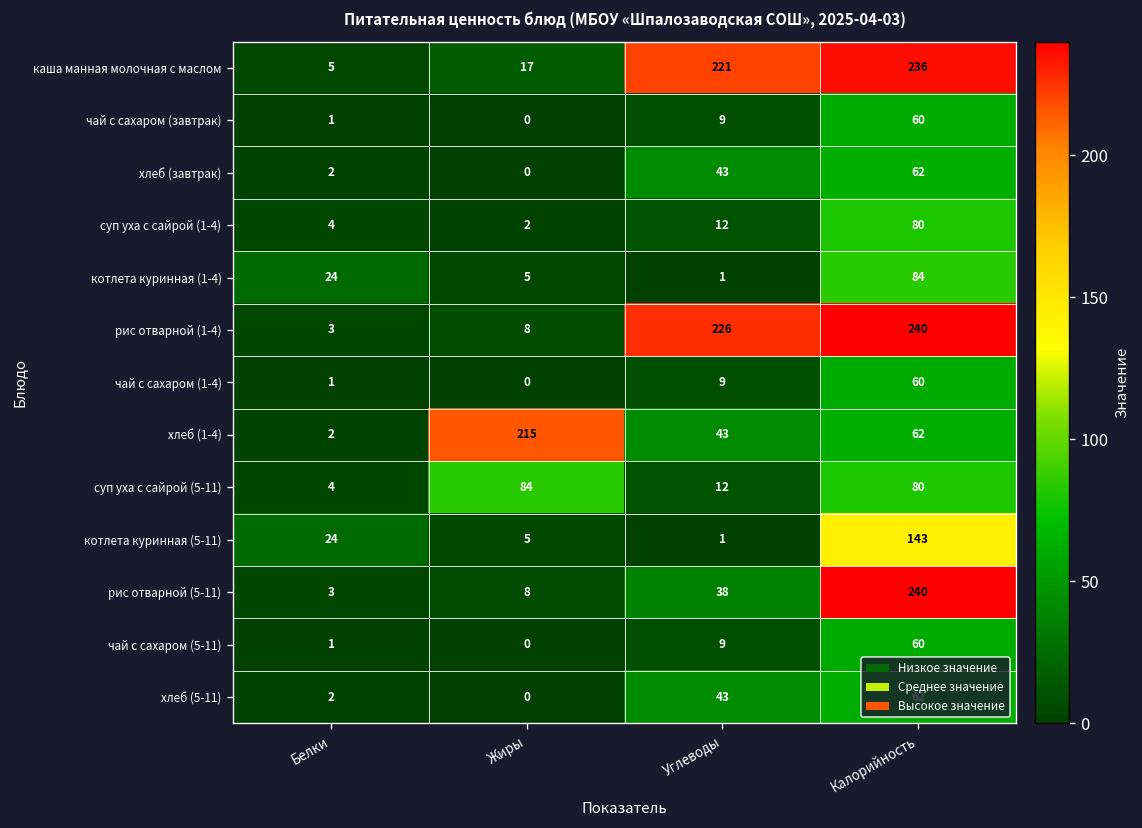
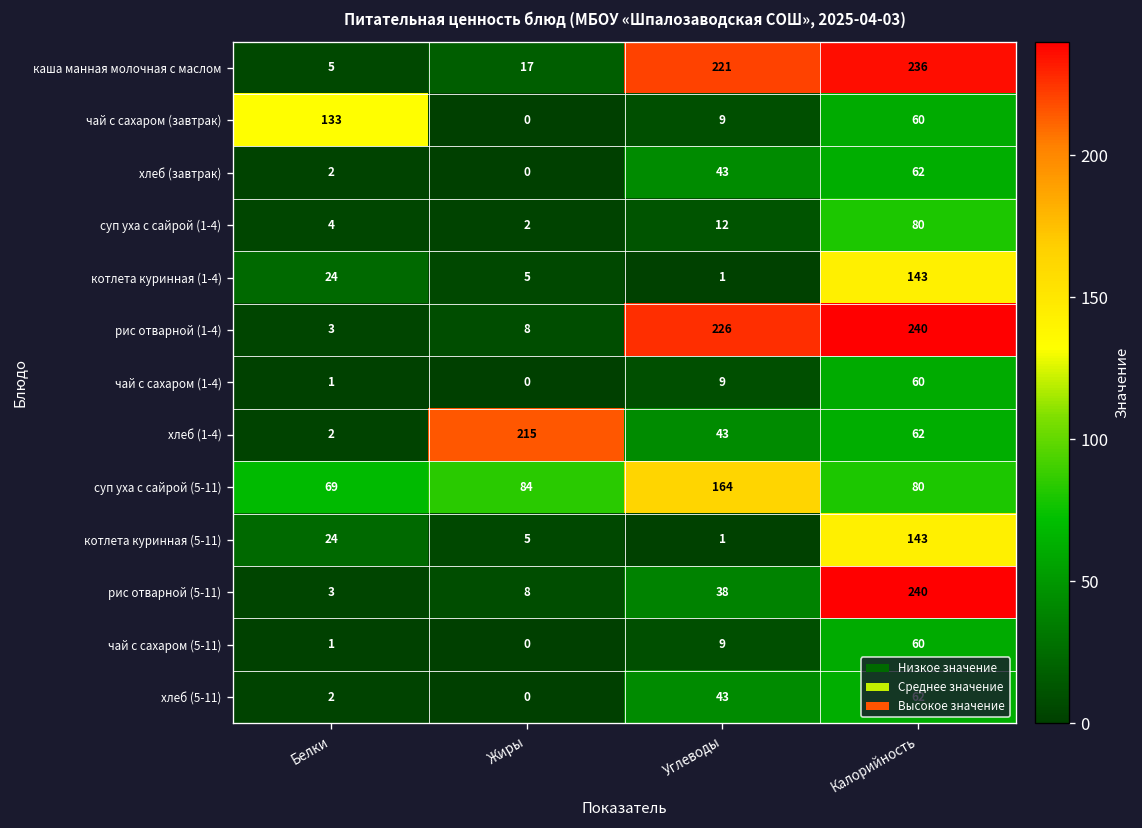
  {
    "каша манная молочная с маслом": {
      "Белки": 5,
      "Жиры": 17,
      "Углеводы": 221,
      "Калорийность": 236
    },
    "чай с сахаром (завтрак)": {
-     "Белки": 1,
+     "Белки": 133,
      "Жиры": 0,
      "Углеводы": 9,
      "Калорийность": 60
    },
    "хлеб (завтрак)": {
      "Белки": 2,
      "Жиры": 0,
      "Углеводы": 43,
      "Калорийность": 62
    },
    "суп уха с сайрой (1-4)": {
      "Белки": 4,
      "Жиры": 2,
      "Углеводы": 12,
      "Калорийность": 80
    },
    "котлета куринная (1-4)": {
      "Белки": 24,
      "Жиры": 5,
      "Углеводы": 1,
-     "Калорийность": 84
+     "Калорийность": 143
    },
    "рис отварной (1-4)": {
      "Белки": 3,
      "Жиры": 8,
      "Углеводы": 226,
      "Калорийность": 240
    },
    "чай с сахаром (1-4)": {
      "Белки": 1,
      "Жиры": 0,
      "Углеводы": 9,
      "Калорийность": 60
    },
    "хлеб (1-4)": {
      "Белки": 2,
      "Жиры": 215,
      "Углеводы": 43,
      "Калорийность": 62
    },
    "суп уха с сайрой (5-11)": {
-     "Белки": 4,
+     "Белки": 69,
      "Жиры": 84,
-     "Углеводы": 12,
+     "Углеводы": 164,
      "Калорийность": 80
    },
    "котлета куринная (5-11)": {
      "Белки": 24,
      "Жиры": 5,
      "Углеводы": 1,
      "Калорийность": 143
    },
    "рис отварной (5-11)": {
      "Белки": 3,
      "Жиры": 8,
      "Углеводы": 38,
      "Калорийность": 240
    },
    "чай с сахаром (5-11)": {
      "Белки": 1,
      "Жиры": 0,
      "Углеводы": 9,
      "Калорийность": 60
    },
    "хлеб (5-11)": {
      "Белки": 2,
      "Жиры": 0,
      "Углеводы": 43
    }
  }
